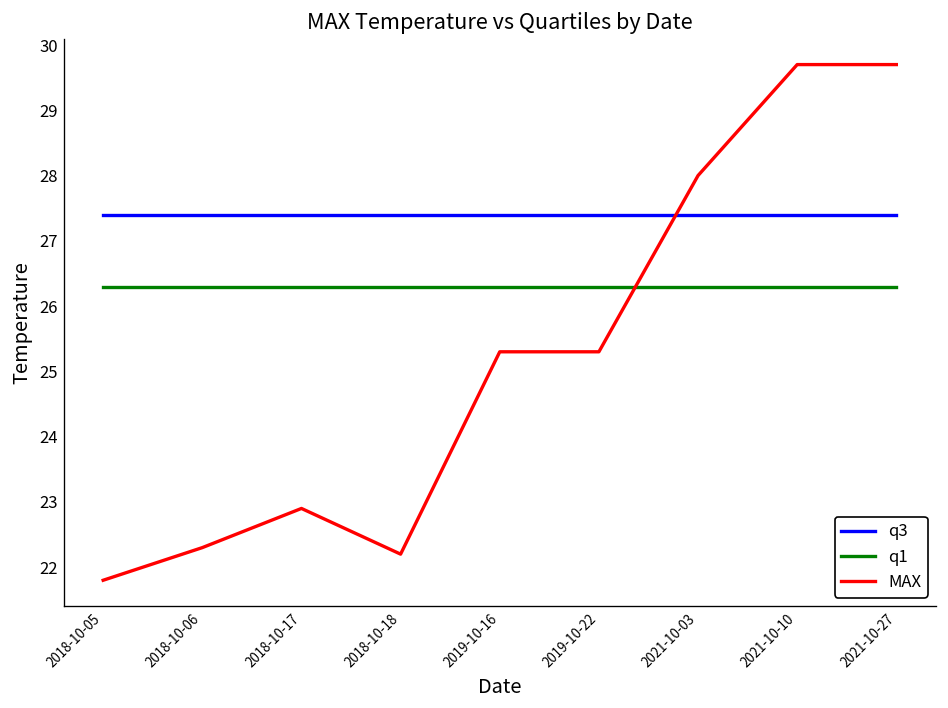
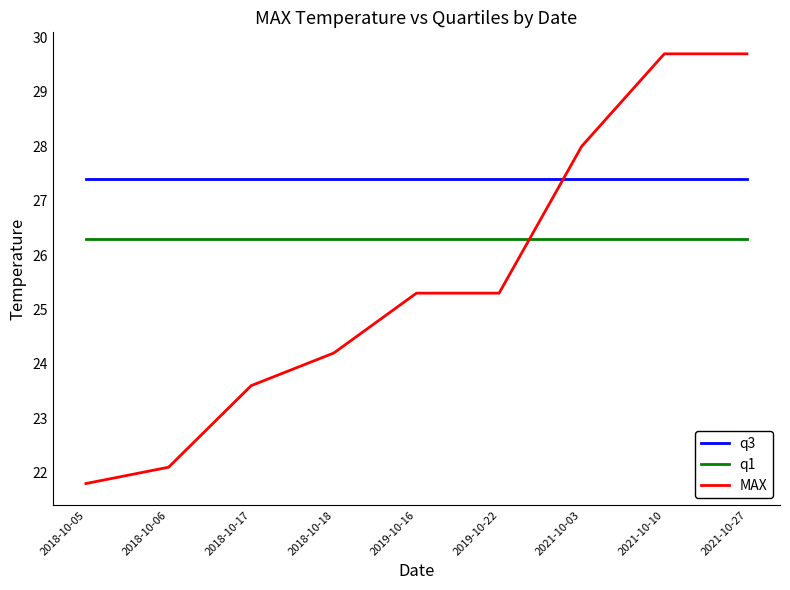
  {
    "q3": {
      "2018-10-05": 27.4,
      "2018-10-06": 27.4,
      "2018-10-17": 27.4,
      "2018-10-18": 27.4,
      "2019-10-16": 27.4,
      "2019-10-22": 27.4,
      "2021-10-03": 27.4,
      "2021-10-10": 27.4,
      "2021-10-27": 27.4
    },
    "q1": {
      "2018-10-05": 26.3,
      "2018-10-06": 26.3,
      "2018-10-17": 26.3,
      "2018-10-18": 26.3,
      "2019-10-16": 26.3,
      "2019-10-22": 26.3,
      "2021-10-03": 26.3,
      "2021-10-10": 26.3,
      "2021-10-27": 26.3
    },
    "MAX": {
      "2018-10-05": 21.8,
-     "2018-10-06": 22.3,
-     "2018-10-17": 22.9,
-     "2018-10-18": 22.2,
+     "2018-10-06": 22.1,
+     "2018-10-17": 23.6,
+     "2018-10-18": 24.2,
      "2019-10-16": 25.3,
      "2019-10-22": 25.3,
      "2021-10-03": 28.0,
      "2021-10-10": 29.7,
      "2021-10-27": 29.7
    }
  }
